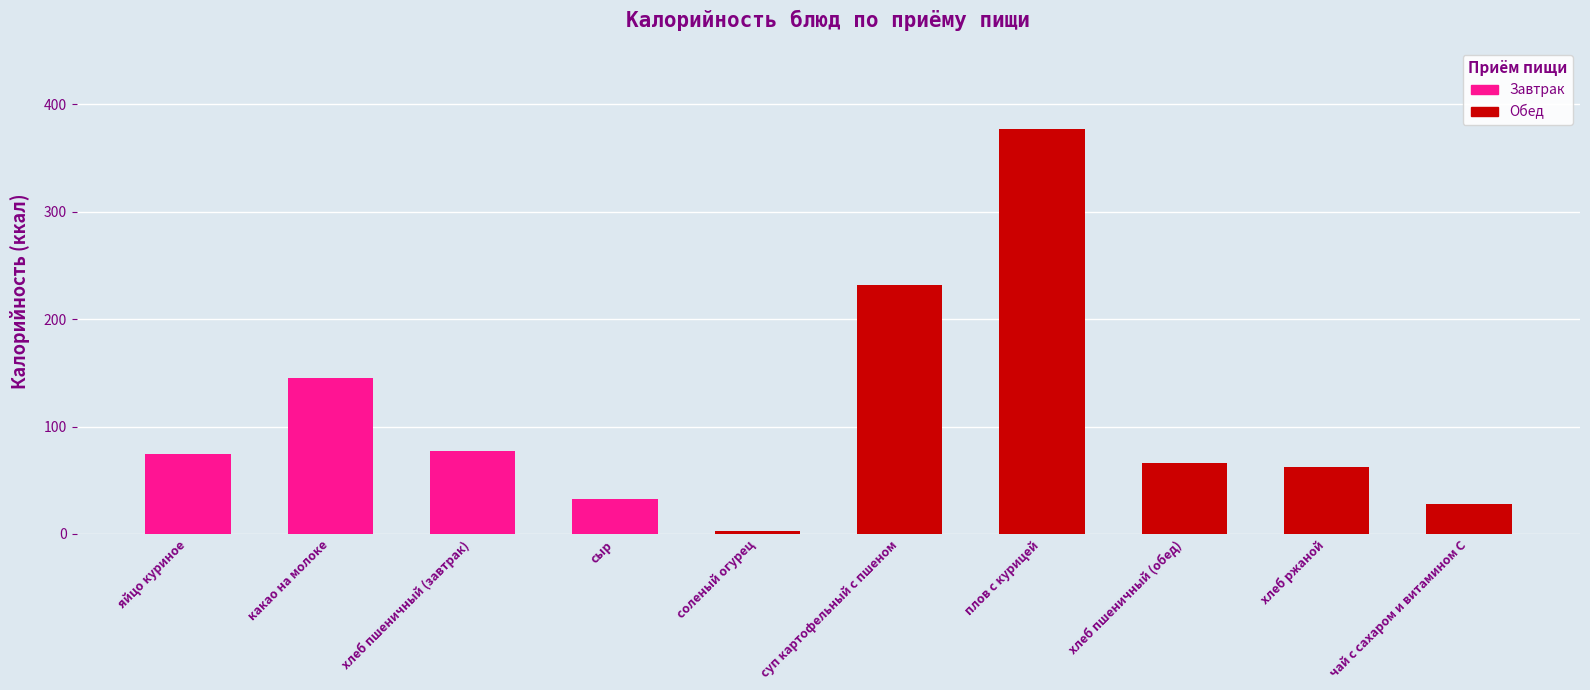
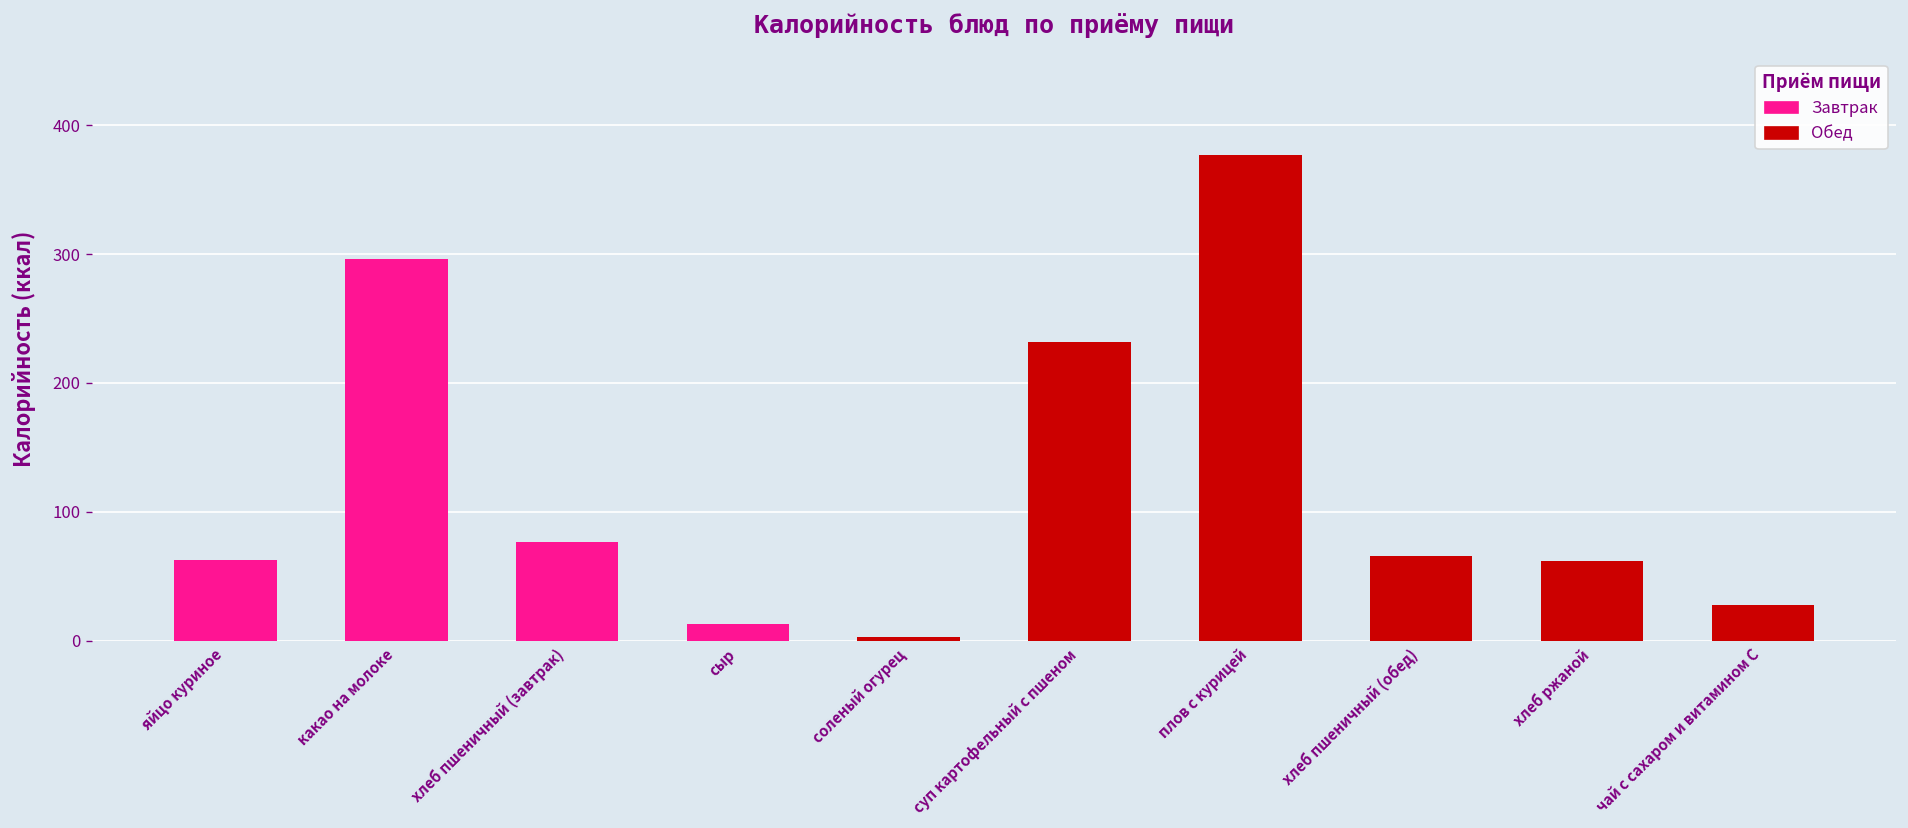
  {
-   "яйцо куриное": 74,
-   "какао на молоке": 145,
+   "яйцо куриное": 63,
+   "какао на молоке": 296,
    "хлеб пшеничный (завтрак)": 77,
-   "сыр": 33,
+   "сыр": 13,
    "соленый огурец": 3,
    "суп картофельный с пшеном": 232,
    "плов с курицей": 377,
    "хлеб пшеничный (обед)": 66,
    "хлеб ржаной": 62,
    "чай с сахаром и витамином С": 28
  }
